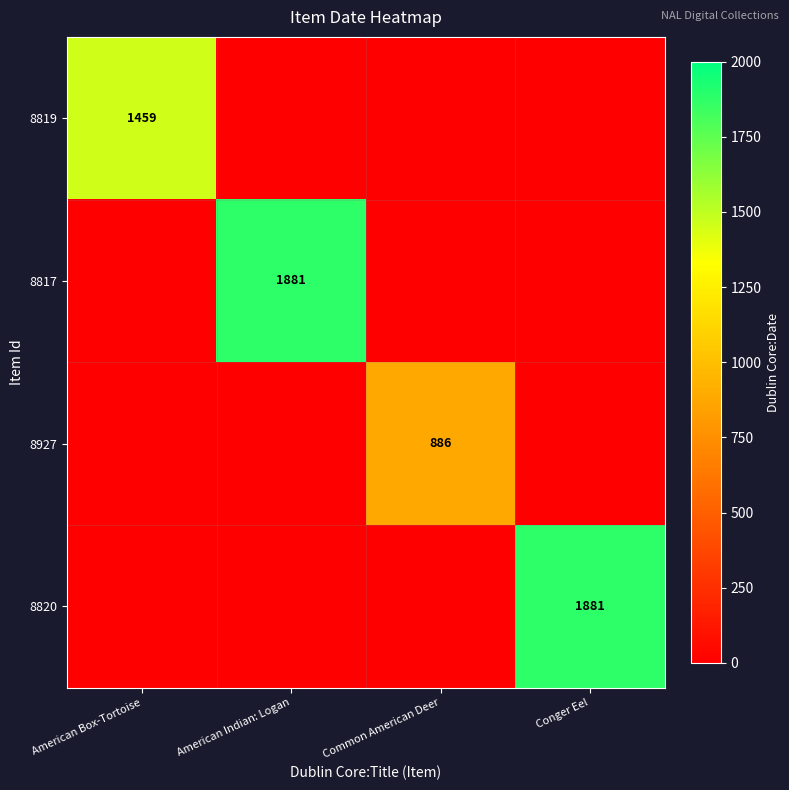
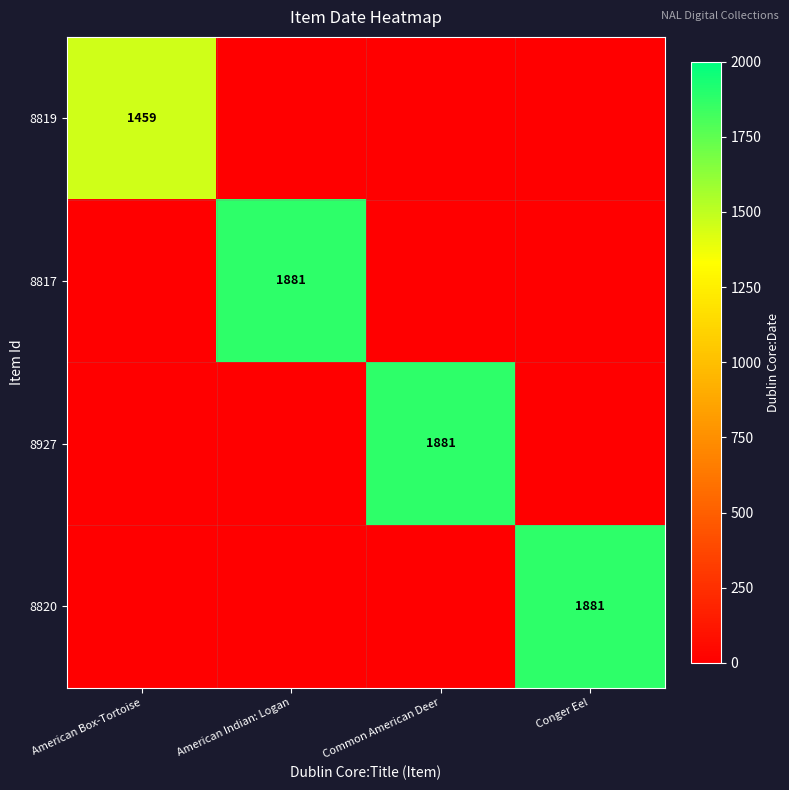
  {
    "8819": {
      "American Box-Tortoise": 1459
    },
    "8817": {
      "American Indian: Logan": 1881
    },
    "8927": {
-     "Common American Deer": 886
+     "Common American Deer": 1881
    },
    "8820": {
      "Conger Eel": 1881
    }
  }
